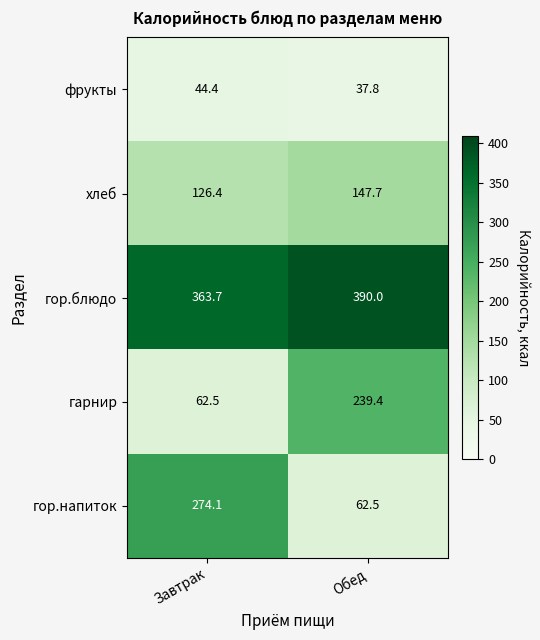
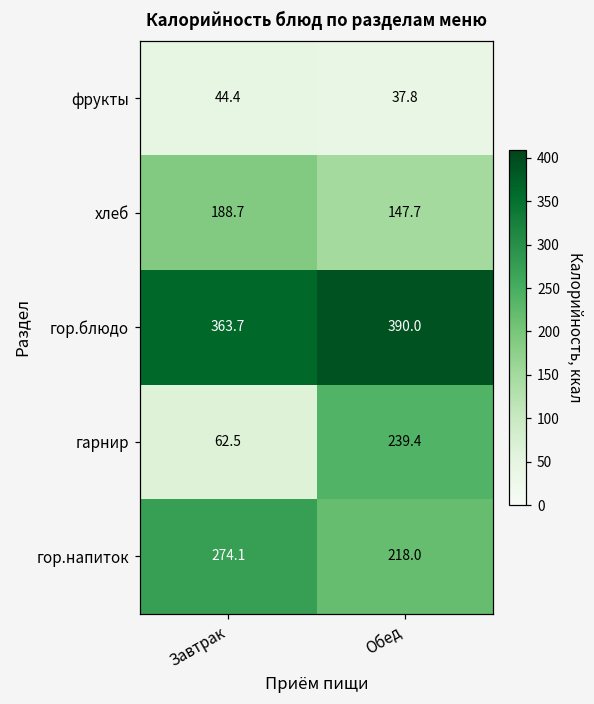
  {
    "фрукты": {
      "Завтрак": 44.4,
      "Обед": 37.8
    },
    "хлеб": {
-     "Завтрак": 126.4,
+     "Завтрак": 188.7,
      "Обед": 147.7
    },
    "гор.блюдо": {
      "Завтрак": 363.7,
      "Обед": 390.0
    },
    "гарнир": {
      "Завтрак": 62.5,
      "Обед": 239.4
    },
    "гор.напиток": {
      "Завтрак": 274.1,
-     "Обед": 62.5
+     "Обед": 218.0
    }
  }
